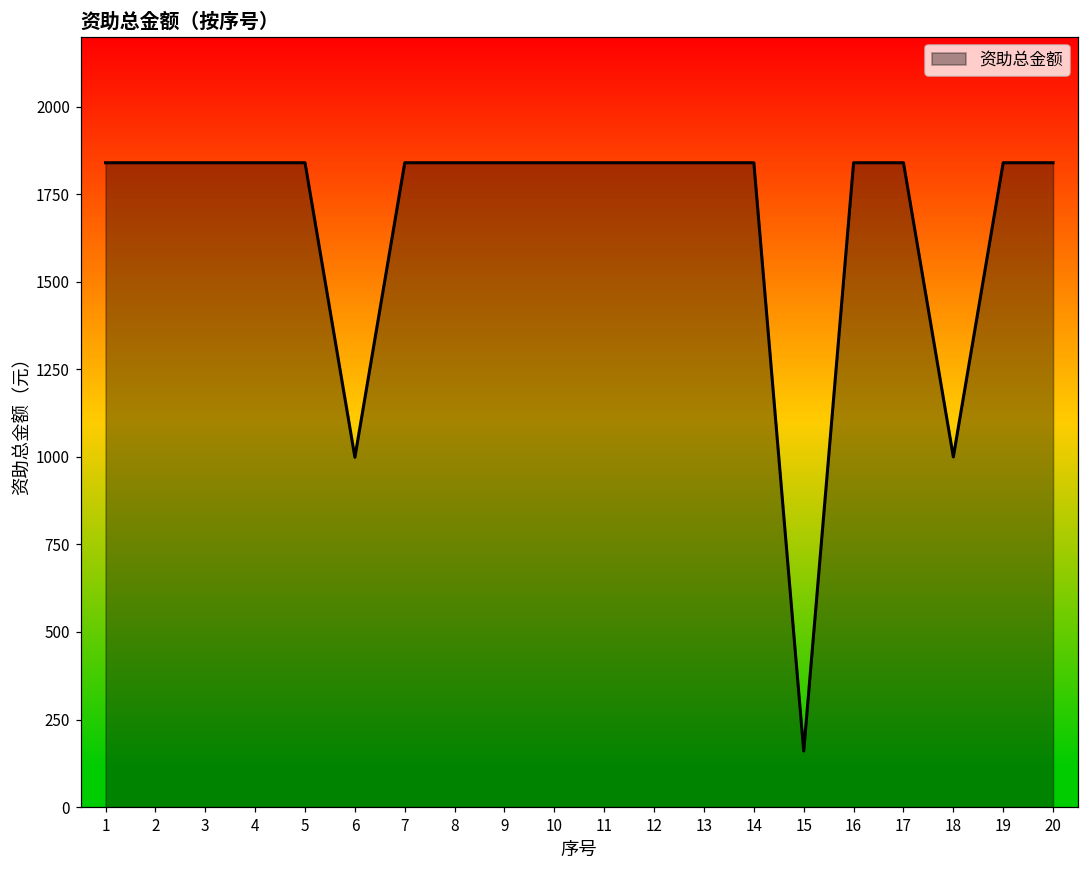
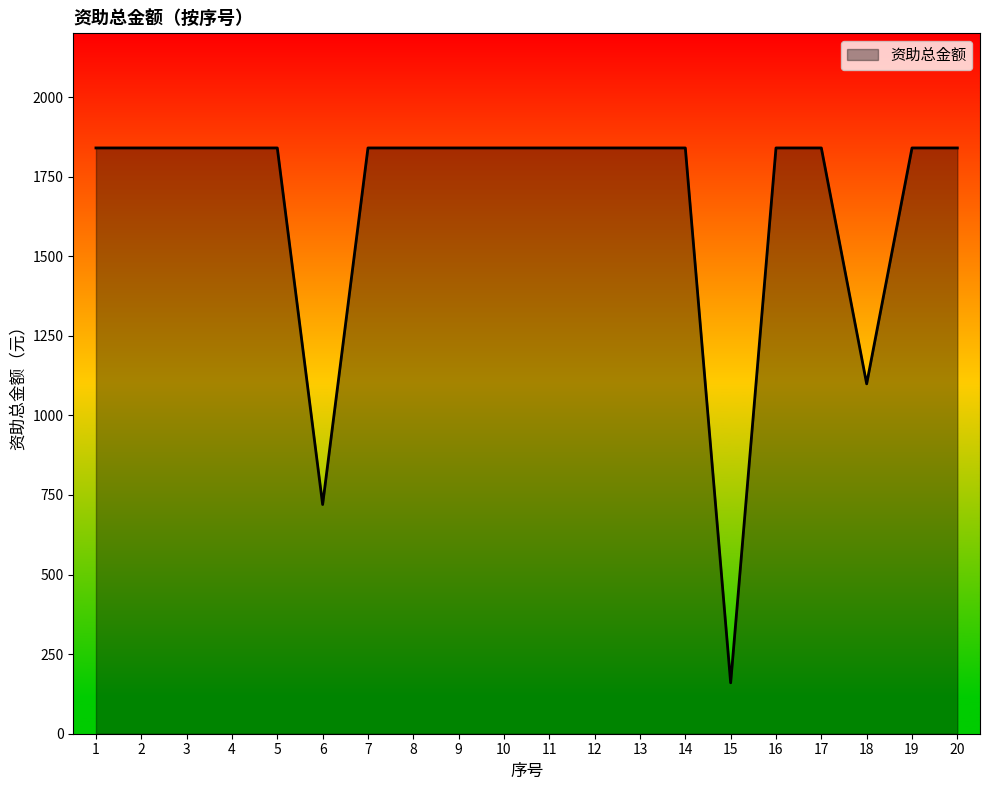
  {
    "1": 1840,
    "2": 1840,
    "3": 1840,
    "4": 1840,
    "5": 1840,
-   "6": 1000,
+   "6": 720,
    "7": 1840,
    "8": 1840,
    "9": 1840,
    "10": 1840,
    "11": 1840,
    "12": 1840,
    "13": 1840,
    "14": 1840,
    "15": 160,
    "16": 1840,
    "17": 1840,
-   "18": 1000,
+   "18": 1100,
    "19": 1840,
    "20": 1840
  }
